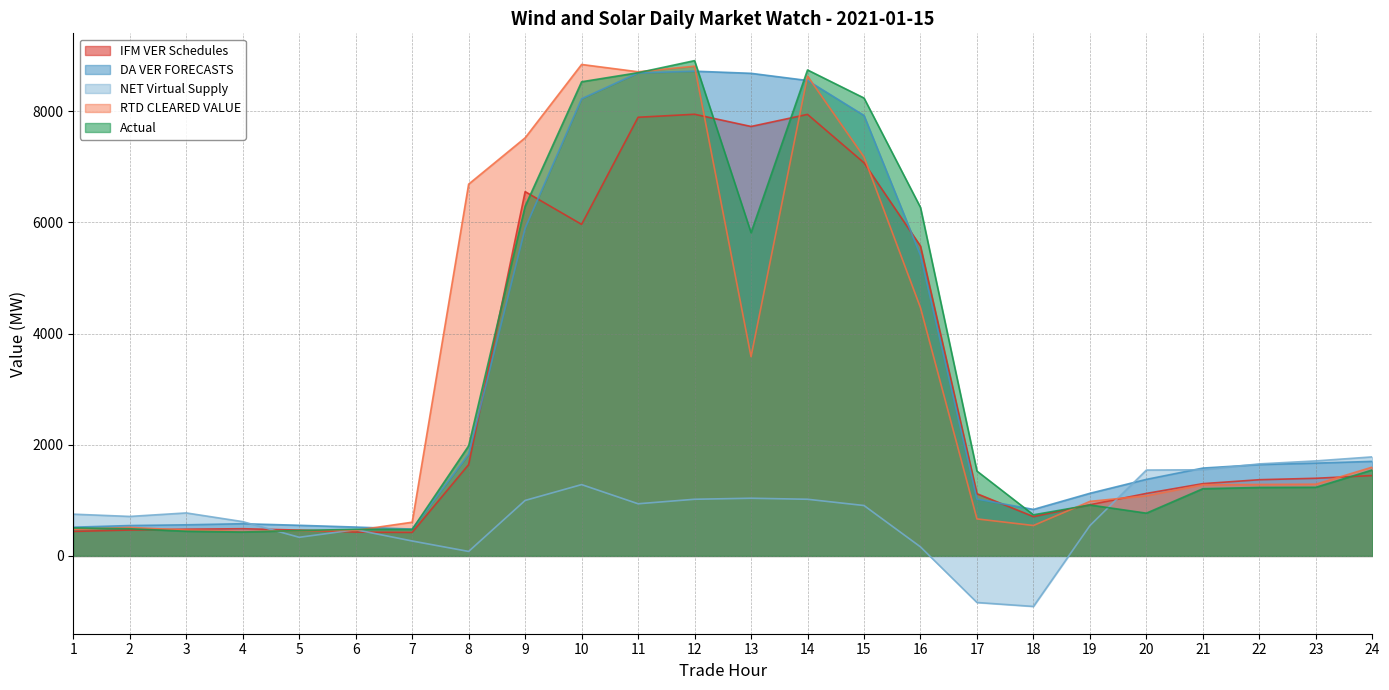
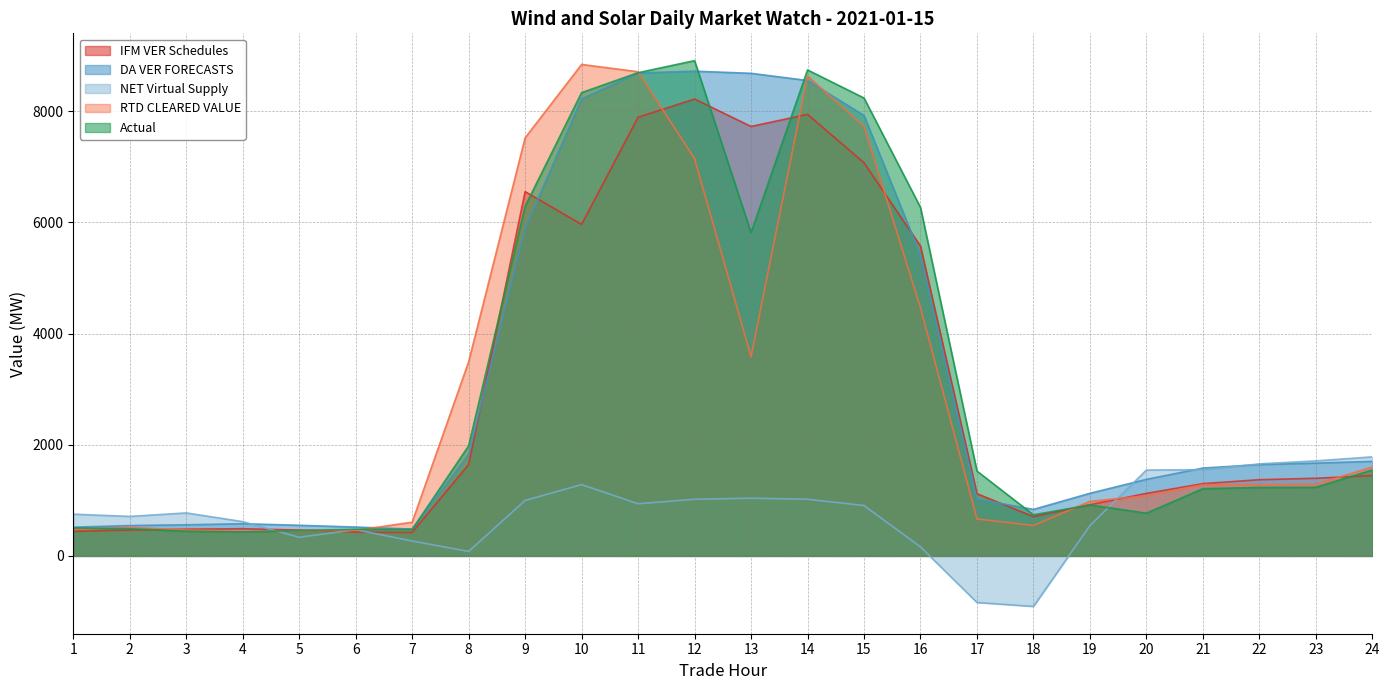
  {
    "IFM VER Schedules": {
      "4": 500,
      "7": 400,
      "8": 1600,
      "9": 6600,
      "10": 6000,
      "11": 7900,
-     "12": 7900,
+     "12": 8200,
      "13": 7700,
      "14": 7900,
      "15": 7100,
      "16": 5600,
      "17": 1100,
      "22": 1400,
      "23": 1400,
      "24": 1400
    },
    "RTD CLEARED VALUE": {
      "7": 600,
-     "8": 6700,
+     "8": 3500,
      "9": 7500,
      "10": 8800,
-     "12": 8800,
+     "12": 7100,
      "13": 3600,
      "14": 8600,
-     "15": 7200,
+     "15": 7700,
      "16": 4500,
      "17": 700,
      "18": 500,
      "19": 1000,
      "22": 1300,
      "23": 1300,
      "24": 1600
    },
    "Actual": {
      "8": 2000,
      "9": 6300,
-     "10": 8500,
+     "10": 8300,
      "12": 8900,
      "13": 5800,
      "14": 8700,
      "15": 8200,
      "16": 6300,
      "17": 1500,
      "20": 800,
      "21": 1200,
      "22": 1200,
      "23": 1200,
      "24": 1500
    }
  }
